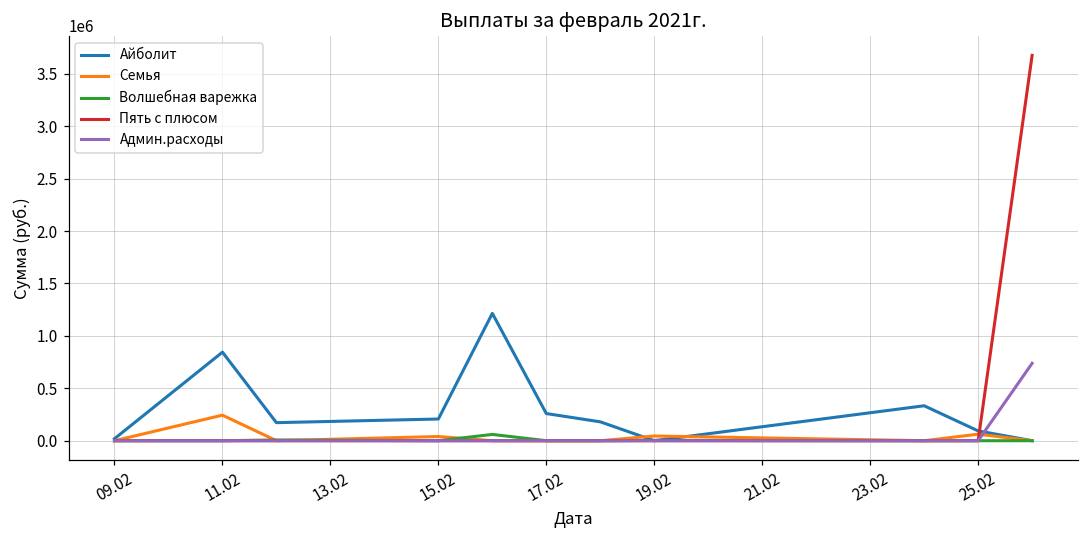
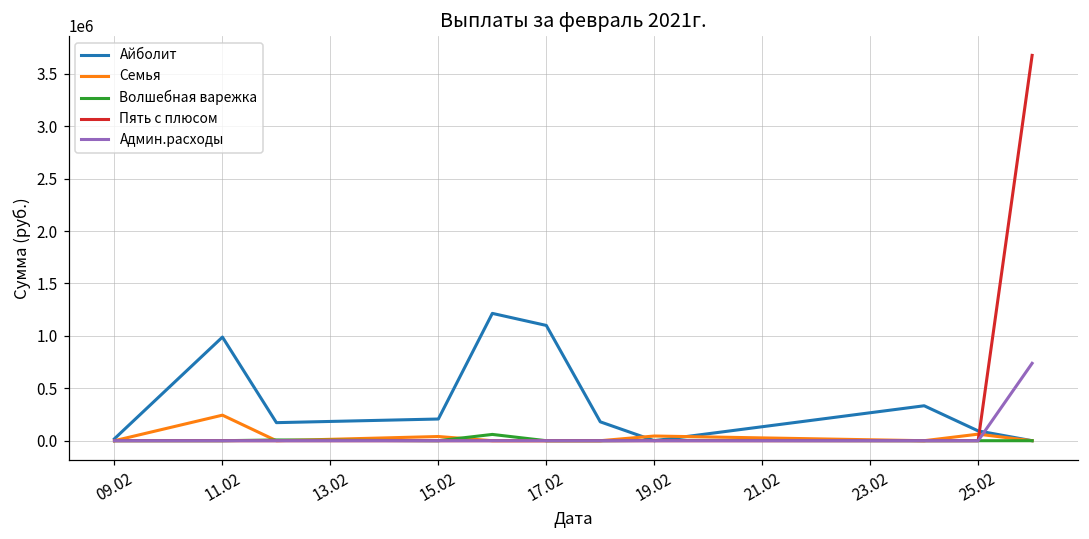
  {
    "Айболит": {
-     "11.02": 800000,
+     "11.02": 1000000,
      "15.02": 200000,
-     "17.02": 300000,
+     "17.02": 1100000,
      "25.02": 100000
    },
    "Семья": {
      "11.02": 200000,
      "15.02": 0,
      "19.02": 0,
      "25.02": 100000
    }
  }
